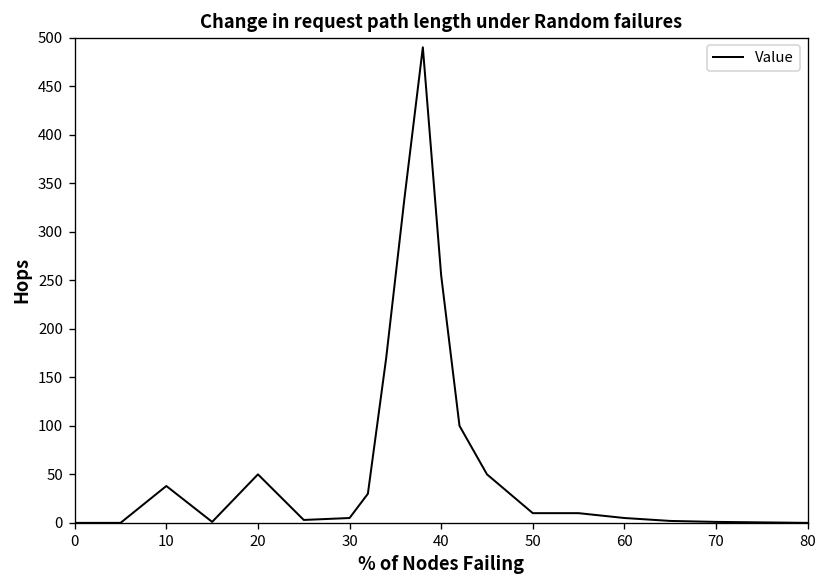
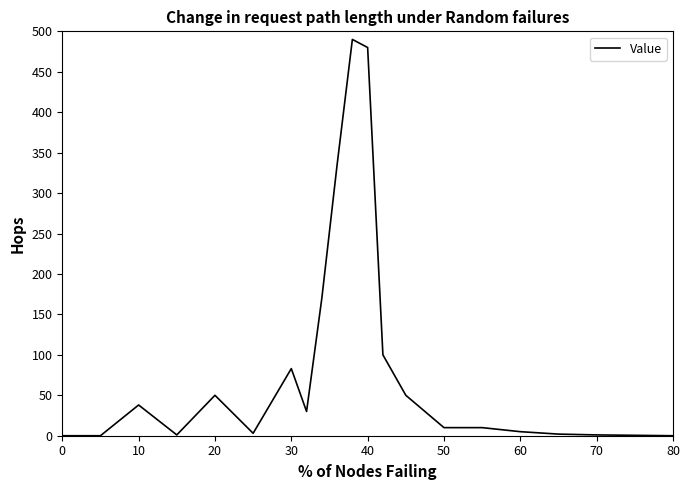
  {
    "0": 0,
    "10": 40,
    "20": 50,
-   "30": 10,
-   "40": 260,
+   "30": 80,
+   "40": 480,
    "50": 10,
    "60": 10,
    "70": 0,
    "80": 0
  }
